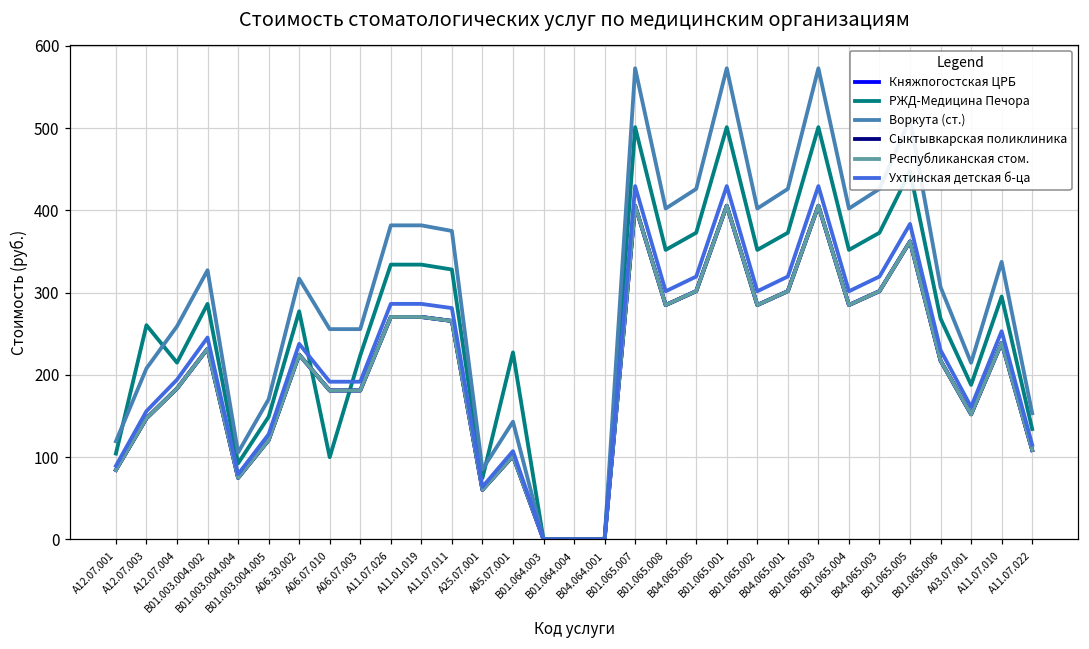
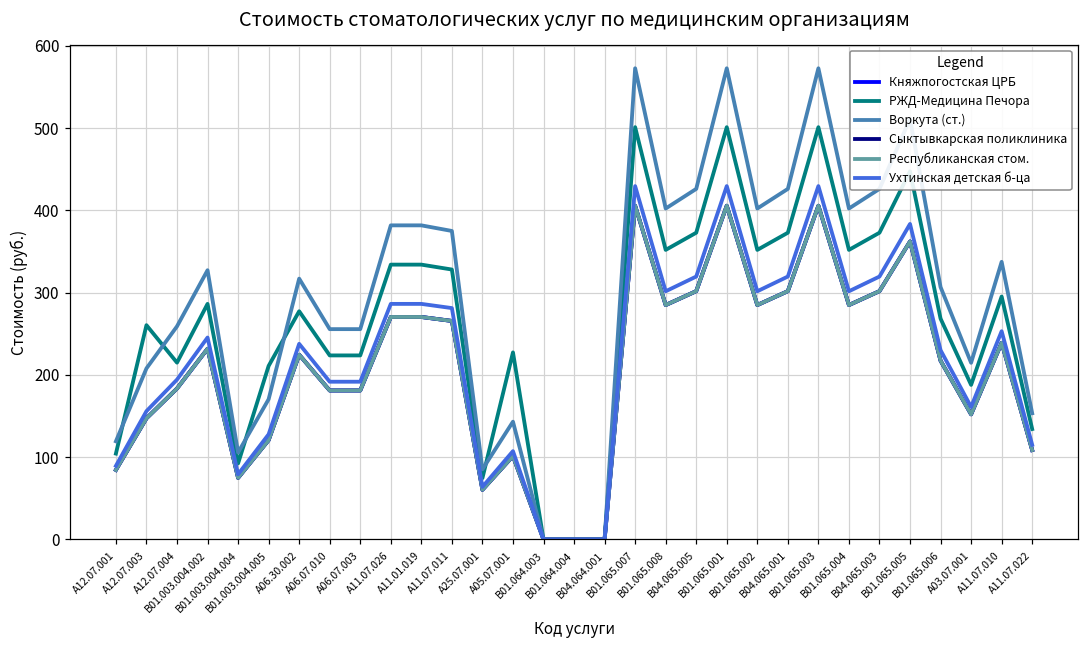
  {
    "РЖД-Медицина Печора": {
      "A12.07.001": 100,
      "A12.07.003": 260,
      "A12.07.004": 210,
      "B01.003.004.002": 290,
      "B01.003.004.004": 90,
-     "B01.003.004.005": 150,
+     "B01.003.004.005": 210,
      "A06.30.002": 280,
-     "A06.07.010": 100,
+     "A06.07.010": 220,
      "A06.07.003": 220,
      "A11.07.026": 330,
      "A11.01.019": 330,
      "A11.07.011": 330,
      "A25.07.001": 70,
      "A05.07.001": 230,
      "B01.065.007": 500,
      "B01.065.008": 350,
      "B04.065.005": 370,
      "B01.065.001": 500,
      "B01.065.002": 350,
      "B04.065.001": 370,
      "B01.065.003": 500,
      "B01.065.004": 350,
      "B04.065.003": 370,
      "B01.065.006": 270,
      "A03.07.001": 190,
      "A11.07.010": 300,
      "A11.07.022": 130
    }
  }
